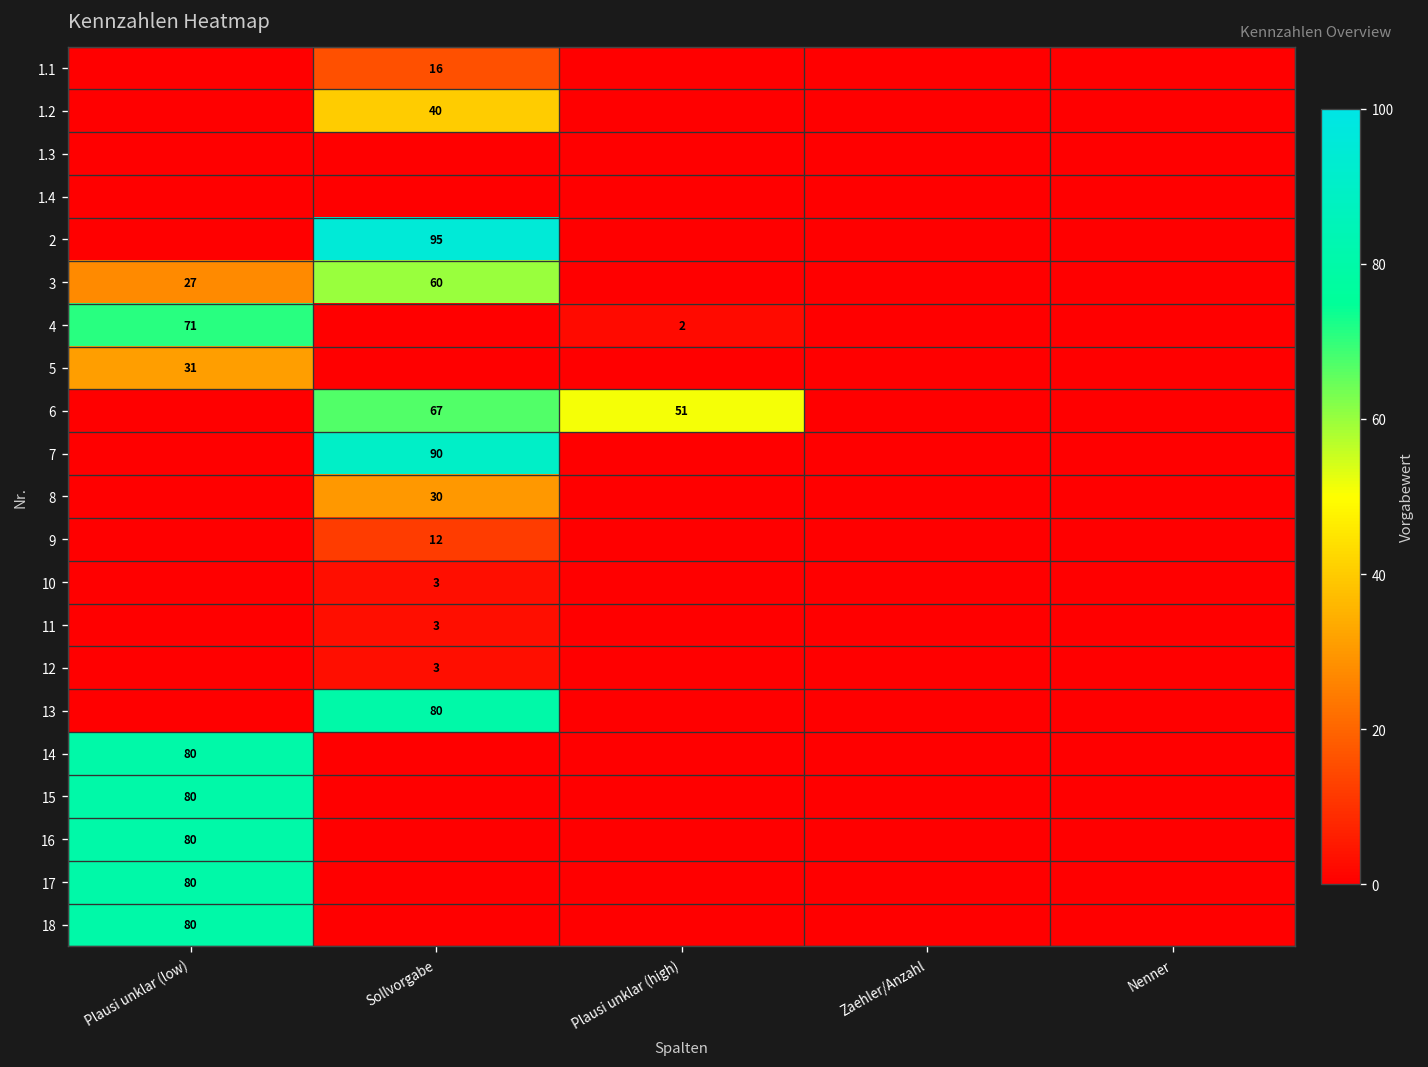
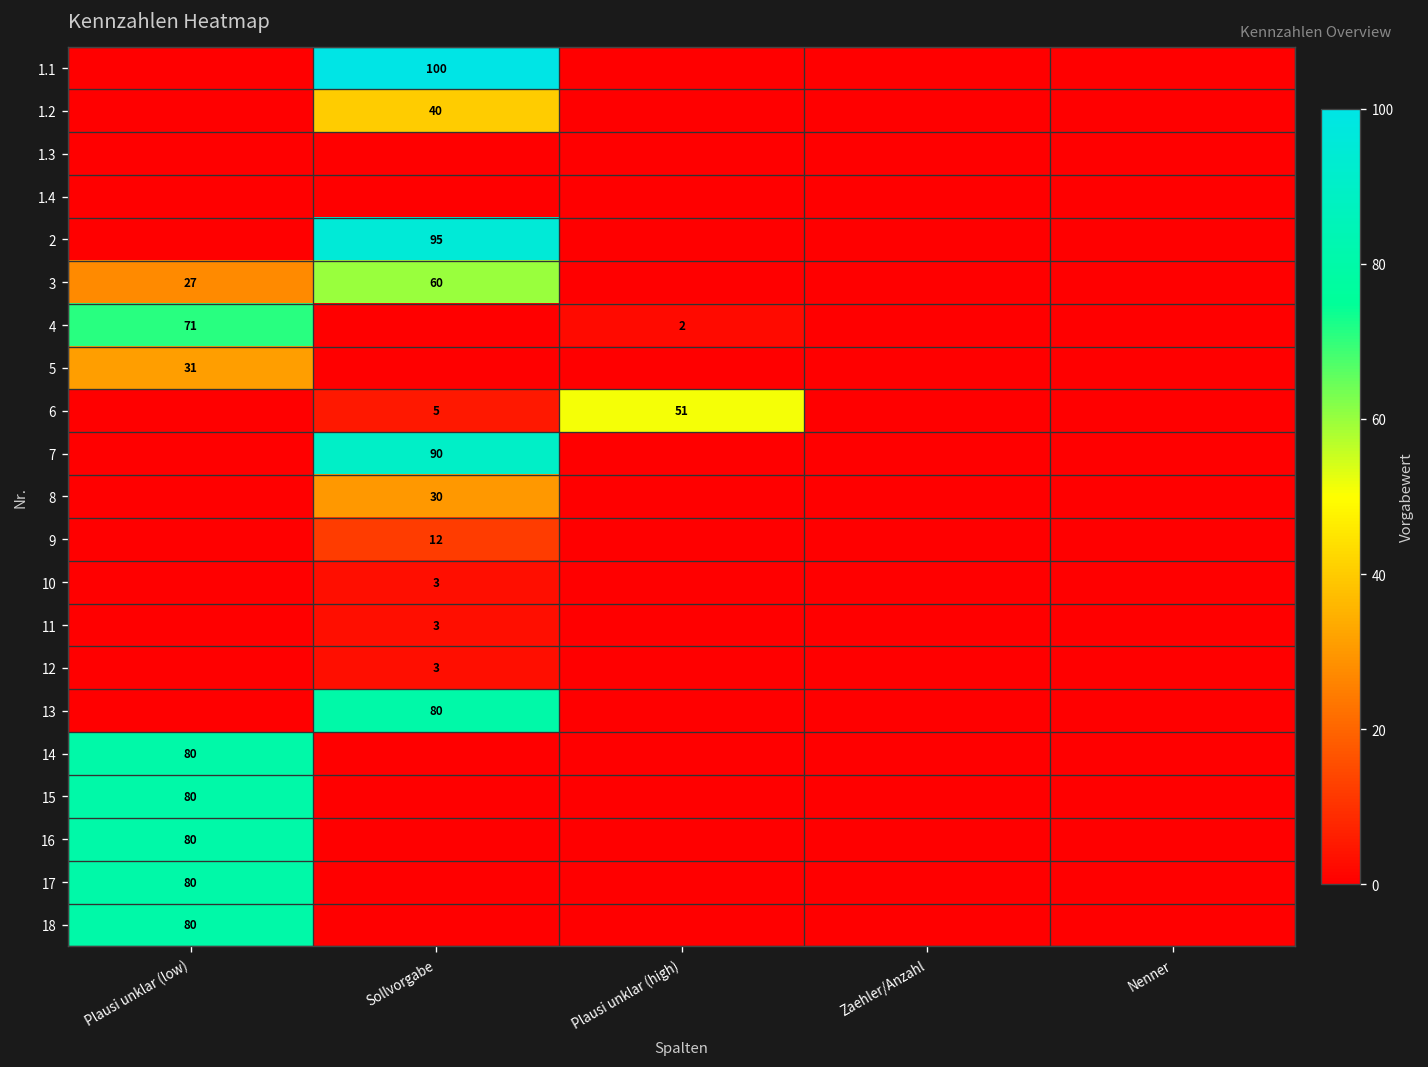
  {
    "1.1": {
-     "Sollvorgabe": 16
+     "Sollvorgabe": 100
    },
    "1.2": {
      "Sollvorgabe": 40
    },
    "2": {
      "Sollvorgabe": 95
    },
    "3": {
      "Plausi unklar (low)": 27,
      "Sollvorgabe": 60
    },
    "4": {
      "Plausi unklar (low)": 71,
      "Plausi unklar (high)": 2
    },
    "5": {
      "Plausi unklar (low)": 31
    },
    "6": {
-     "Sollvorgabe": 67,
+     "Sollvorgabe": 5,
      "Plausi unklar (high)": 51
    },
    "7": {
      "Sollvorgabe": 90
    },
    "8": {
      "Sollvorgabe": 30
    },
    "9": {
      "Sollvorgabe": 12
    },
    "10": {
      "Sollvorgabe": 3
    },
    "11": {
      "Sollvorgabe": 3
    },
    "12": {
      "Sollvorgabe": 3
    },
    "13": {
      "Sollvorgabe": 80
    },
    "14": {
      "Plausi unklar (low)": 80
    },
    "15": {
      "Plausi unklar (low)": 80
    },
    "16": {
      "Plausi unklar (low)": 80
    },
    "17": {
      "Plausi unklar (low)": 80
    },
    "18": {
      "Plausi unklar (low)": 80
    }
  }
